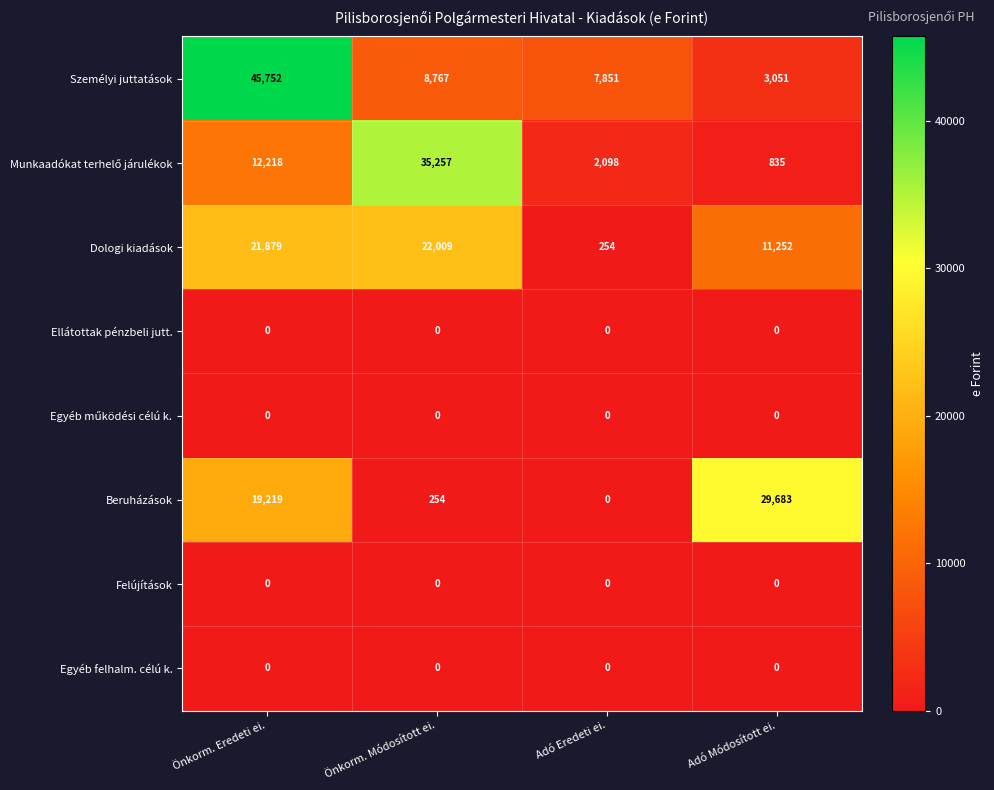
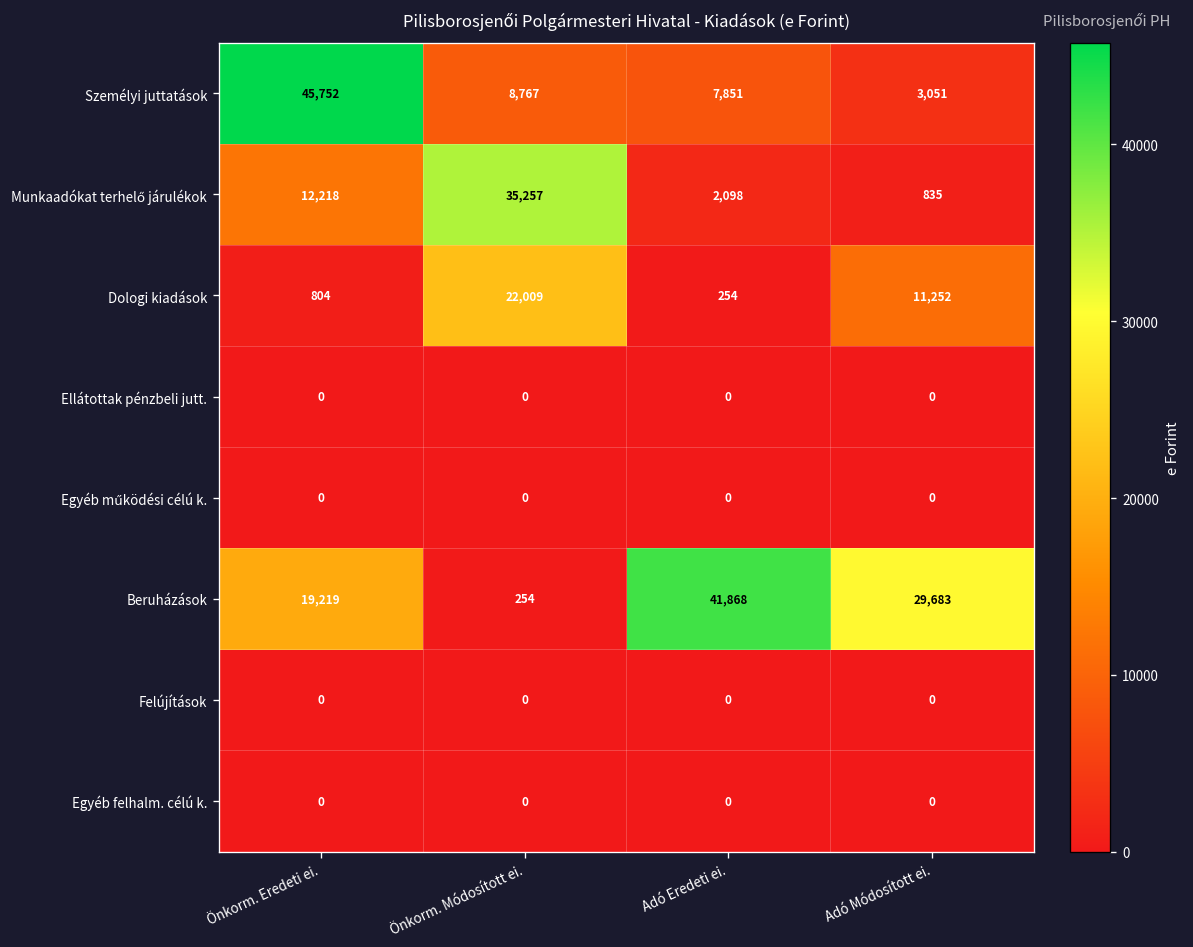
  {
    "Személyi juttatások": {
      "Önkorm. Eredeti ei.": "45,752",
      "Önkorm. Módosított ei.": "8,767",
      "Adó Eredeti ei.": "7,851",
      "Adó Módosított ei.": "3,051"
    },
    "Munkaadókat terhelő járulékok": {
      "Önkorm. Eredeti ei.": "12,218",
      "Önkorm. Módosított ei.": "35,257",
      "Adó Eredeti ei.": "2,098",
      "Adó Módosított ei.": "835"
    },
    "Dologi kiadások": {
-     "Önkorm. Eredeti ei.": "21,879",
+     "Önkorm. Eredeti ei.": "804",
      "Önkorm. Módosított ei.": "22,009",
      "Adó Eredeti ei.": "254",
      "Adó Módosított ei.": "11,252"
    },
    "Ellátottak pénzbeli jutt.": {
      "Önkorm. Eredeti ei.": "0",
      "Önkorm. Módosított ei.": "0",
      "Adó Eredeti ei.": "0",
      "Adó Módosított ei.": "0"
    },
    "Egyéb működési célú k.": {
      "Önkorm. Eredeti ei.": "0",
      "Önkorm. Módosított ei.": "0",
      "Adó Eredeti ei.": "0",
      "Adó Módosított ei.": "0"
    },
    "Beruházások": {
      "Önkorm. Eredeti ei.": "19,219",
      "Önkorm. Módosított ei.": "254",
-     "Adó Eredeti ei.": "0",
+     "Adó Eredeti ei.": "41,868",
      "Adó Módosított ei.": "29,683"
    },
    "Felújítások": {
      "Önkorm. Eredeti ei.": "0",
      "Önkorm. Módosított ei.": "0",
      "Adó Eredeti ei.": "0",
      "Adó Módosított ei.": "0"
    },
    "Egyéb felhalm. célú k.": {
      "Önkorm. Eredeti ei.": "0",
      "Önkorm. Módosított ei.": "0",
      "Adó Eredeti ei.": "0",
      "Adó Módosított ei.": "0"
    }
  }
